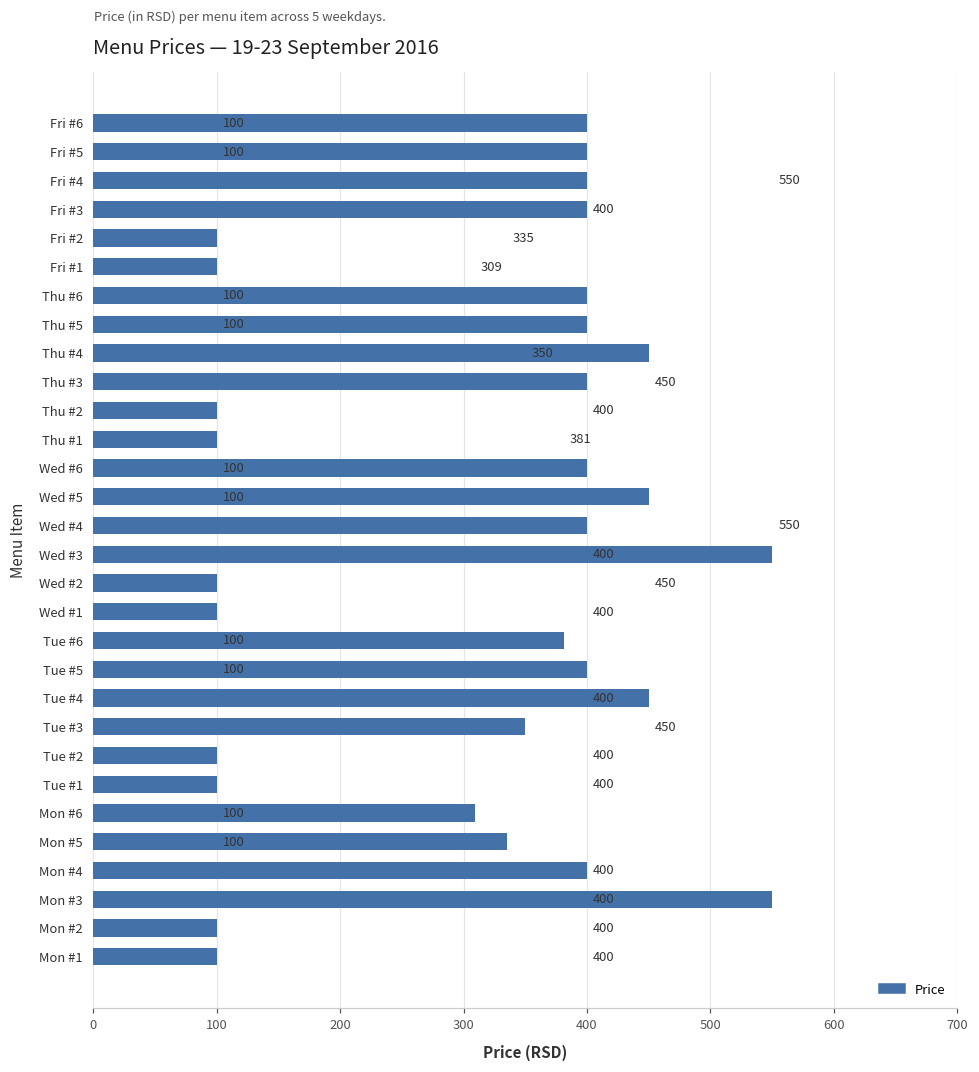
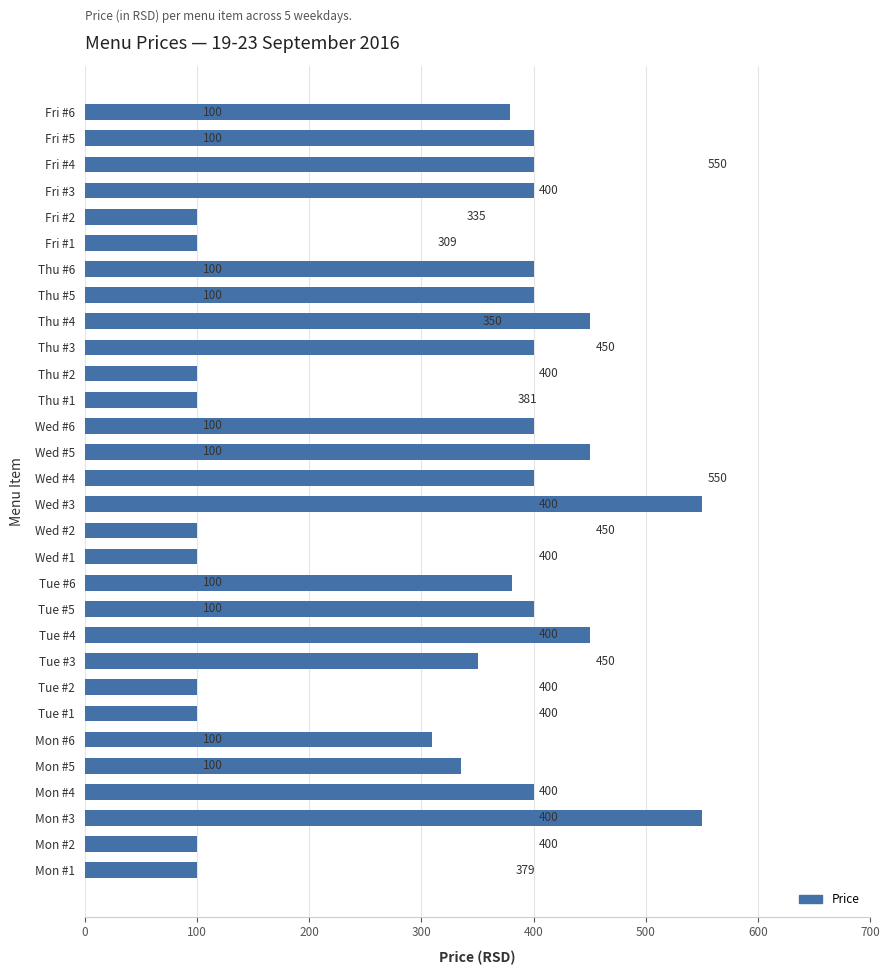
  {
-   "Fri #6": 400,
+   "Fri #6": 379,
    "Fri #3": 400,
    "Fri #1": 100,
    "Thu #4": 450,
    "Thu #3": 400,
    "Thu #1": 100,
    "Wed #4": 400,
    "Wed #3": 550,
    "Wed #1": 100,
    "Tue #5": 400,
    "Tue #4": 450,
    "Tue #1": 100,
    "Mon #4": 400
  }
